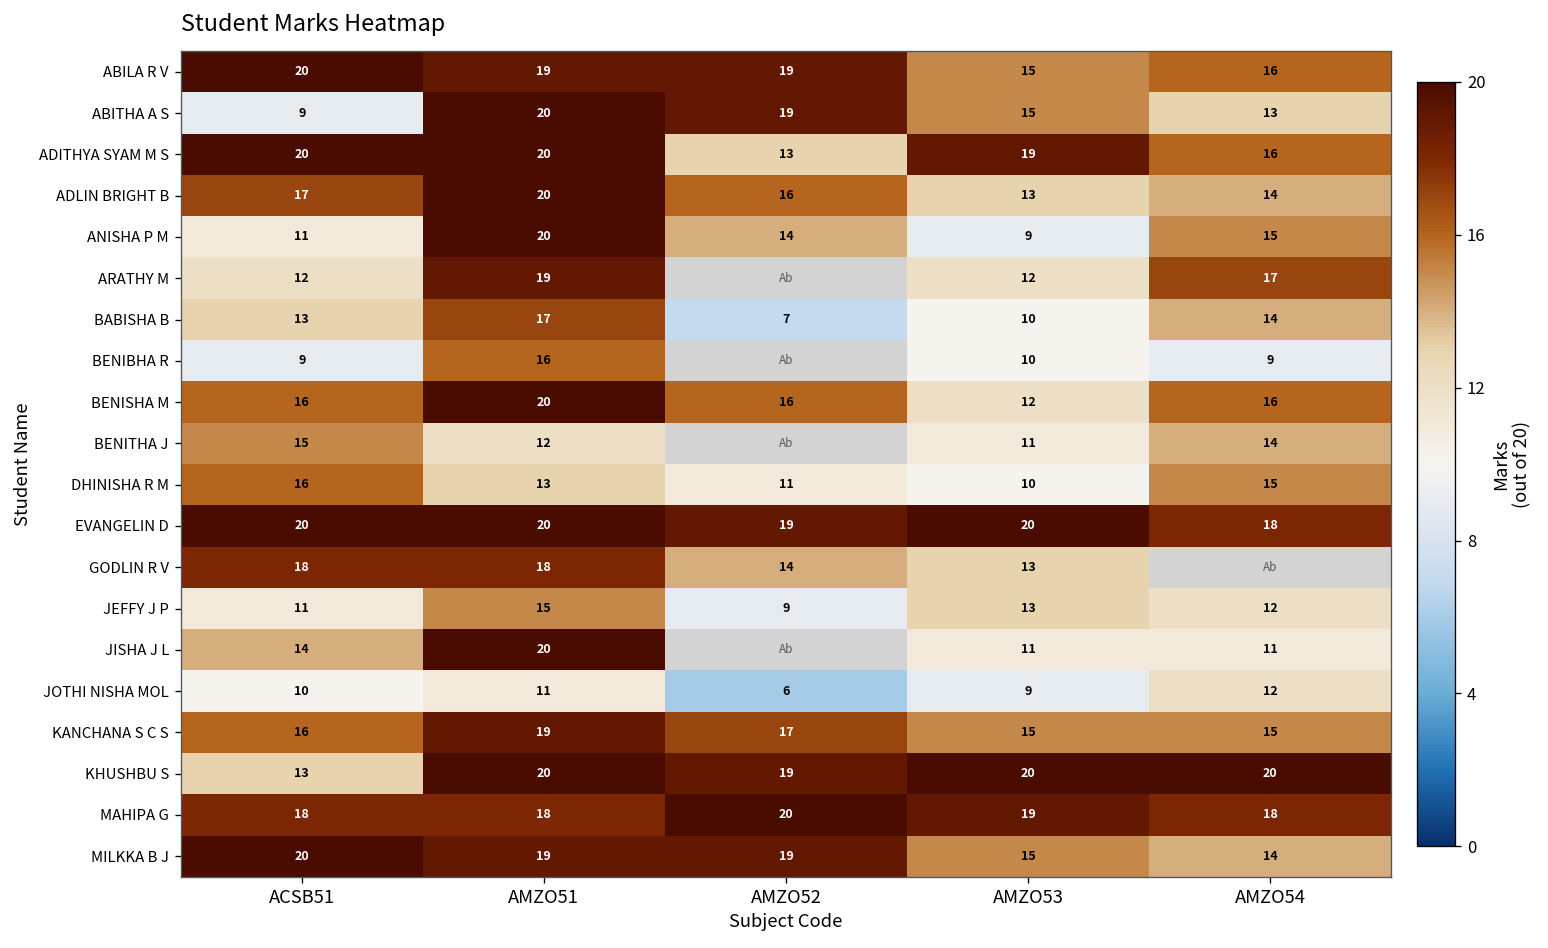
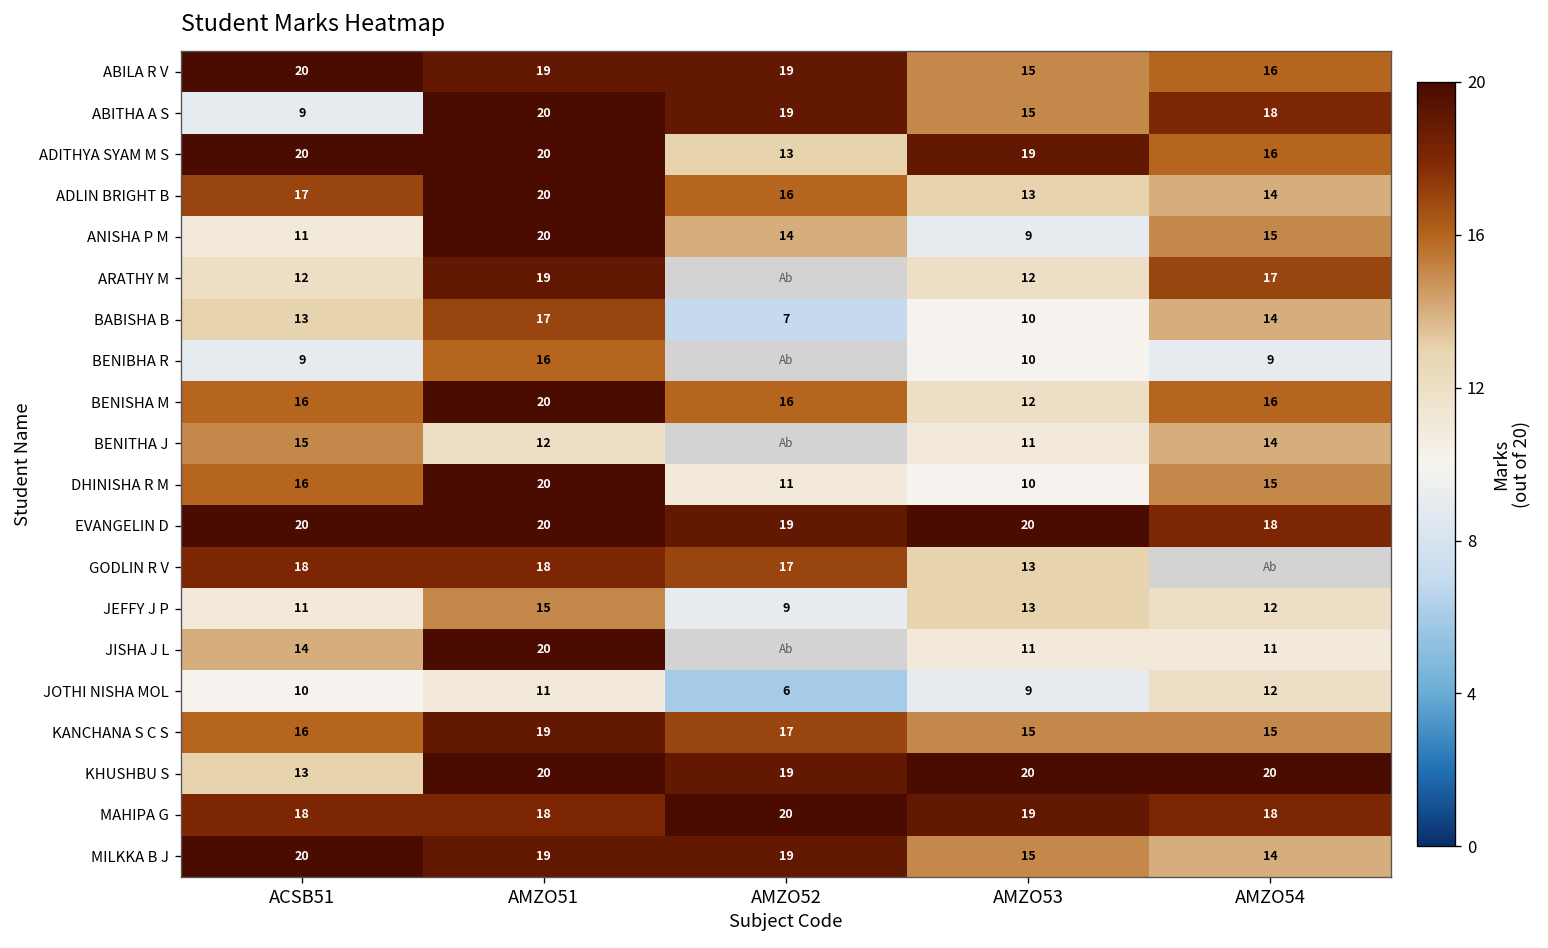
  {
    "ABILA R V": {
      "ACSB51": 20,
      "AMZO51": 19,
      "AMZO52": 19,
      "AMZO53": 15,
      "AMZO54": 16
    },
    "ABITHA A S": {
      "ACSB51": 9,
      "AMZO51": 20,
      "AMZO52": 19,
      "AMZO53": 15,
-     "AMZO54": 13
+     "AMZO54": 18
    },
    "ADITHYA SYAM M S": {
      "ACSB51": 20,
      "AMZO51": 20,
      "AMZO52": 13,
      "AMZO53": 19,
      "AMZO54": 16
    },
    "ADLIN BRIGHT B": {
      "ACSB51": 17,
      "AMZO51": 20,
      "AMZO52": 16,
      "AMZO53": 13,
      "AMZO54": 14
    },
    "ANISHA P M": {
      "ACSB51": 11,
      "AMZO51": 20,
      "AMZO52": 14,
      "AMZO53": 9,
      "AMZO54": 15
    },
    "ARATHY M": {
      "ACSB51": 12,
      "AMZO51": 19,
      "AMZO53": 12,
      "AMZO54": 17
    },
    "BABISHA B": {
      "ACSB51": 13,
      "AMZO51": 17,
      "AMZO52": 7,
      "AMZO53": 10,
      "AMZO54": 14
    },
    "BENIBHA R": {
      "ACSB51": 9,
      "AMZO51": 16,
      "AMZO53": 10,
      "AMZO54": 9
    },
    "BENISHA M": {
      "ACSB51": 16,
      "AMZO51": 20,
      "AMZO52": 16,
      "AMZO53": 12,
      "AMZO54": 16
    },
    "BENITHA J": {
      "ACSB51": 15,
      "AMZO51": 12,
      "AMZO53": 11,
      "AMZO54": 14
    },
    "DHINISHA R M": {
      "ACSB51": 16,
-     "AMZO51": 13,
+     "AMZO51": 20,
      "AMZO52": 11,
      "AMZO53": 10,
      "AMZO54": 15
    },
    "EVANGELIN D": {
      "ACSB51": 20,
      "AMZO51": 20,
      "AMZO52": 19,
      "AMZO53": 20,
      "AMZO54": 18
    },
    "GODLIN R V": {
      "ACSB51": 18,
      "AMZO51": 18,
-     "AMZO52": 14,
+     "AMZO52": 17,
      "AMZO53": 13
    },
    "JEFFY J P": {
      "ACSB51": 11,
      "AMZO51": 15,
      "AMZO52": 9,
      "AMZO53": 13,
      "AMZO54": 12
    },
    "JISHA J L": {
      "ACSB51": 14,
      "AMZO51": 20,
      "AMZO53": 11,
      "AMZO54": 11
    },
    "JOTHI NISHA MOL": {
      "ACSB51": 10,
      "AMZO51": 11,
      "AMZO52": 6,
      "AMZO53": 9,
      "AMZO54": 12
    },
    "KANCHANA S C S": {
      "ACSB51": 16,
      "AMZO51": 19,
      "AMZO52": 17,
      "AMZO53": 15,
      "AMZO54": 15
    },
    "KHUSHBU S": {
      "ACSB51": 13,
      "AMZO51": 20,
      "AMZO52": 19,
      "AMZO53": 20,
      "AMZO54": 20
    },
    "MAHIPA G": {
      "ACSB51": 18,
      "AMZO51": 18,
      "AMZO52": 20,
      "AMZO53": 19,
      "AMZO54": 18
    },
    "MILKKA B J": {
      "ACSB51": 20,
      "AMZO51": 19,
      "AMZO52": 19,
      "AMZO53": 15,
      "AMZO54": 14
    }
  }
